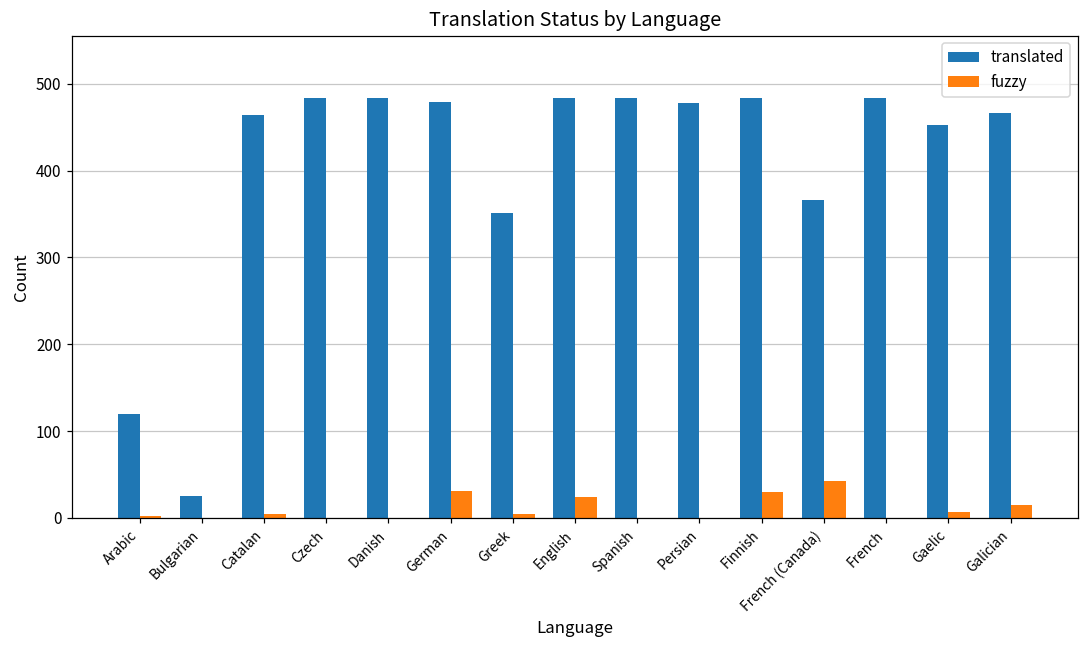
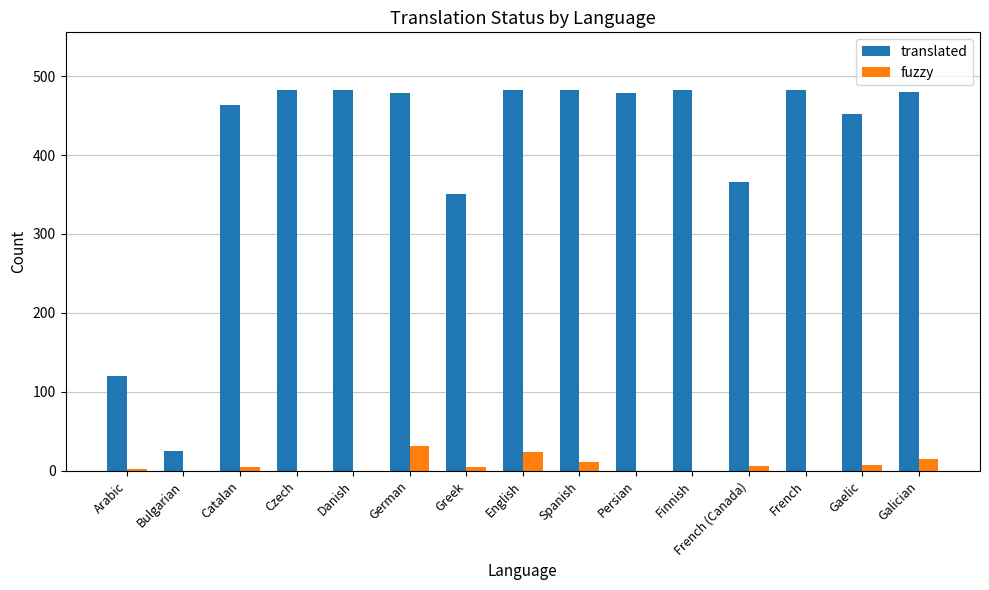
  {
    "translated": {
      "Arabic": 120,
      "Bulgarian": 30,
      "Catalan": 460,
      "Czech": 480,
      "Danish": 480,
      "German": 480,
      "Greek": 350,
      "English": 480,
      "Spanish": 480,
      "Persian": 480,
      "Finnish": 480,
      "French (Canada)": 370,
      "French": 480,
      "Gaelic": 450,
-     "Galician": 470
+     "Galician": 480
    },
    "fuzzy": {
      "Bulgarian": 0,
      "Catalan": 10,
      "Czech": 0,
      "Danish": 0,
      "German": 30,
      "Greek": 10,
      "English": 20,
-     "Spanish": 0,
+     "Spanish": 10,
      "Persian": 0,
-     "Finnish": 30,
-     "French (Canada)": 40,
+     "Finnish": 0,
+     "French (Canada)": 10,
      "French": 0,
      "Gaelic": 10,
      "Galician": 20
    }
  }
